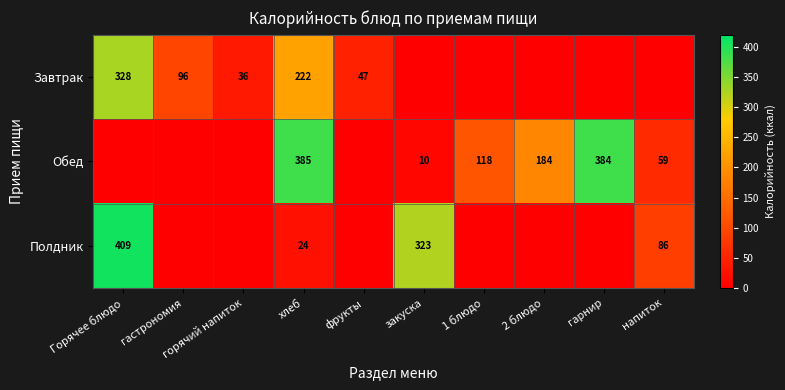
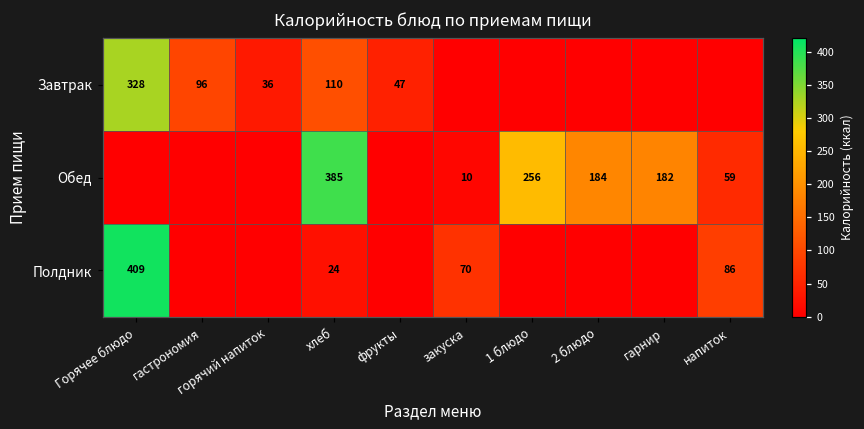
  {
    "Завтрак": {
      "Горячее блюдо": 328,
      "гастрономия": 96,
      "горячий напиток": 36,
-     "хлеб": 222,
+     "хлеб": 110,
      "фрукты": 47
    },
    "Обед": {
      "хлеб": 385,
      "закуска": 10,
-     "1 блюдо": 118,
+     "1 блюдо": 256,
      "2 блюдо": 184,
-     "гарнир": 384,
+     "гарнир": 182,
      "напиток": 59
    },
    "Полдник": {
      "Горячее блюдо": 409,
      "хлеб": 24,
-     "закуска": 323,
+     "закуска": 70,
      "напиток": 86
    }
  }
